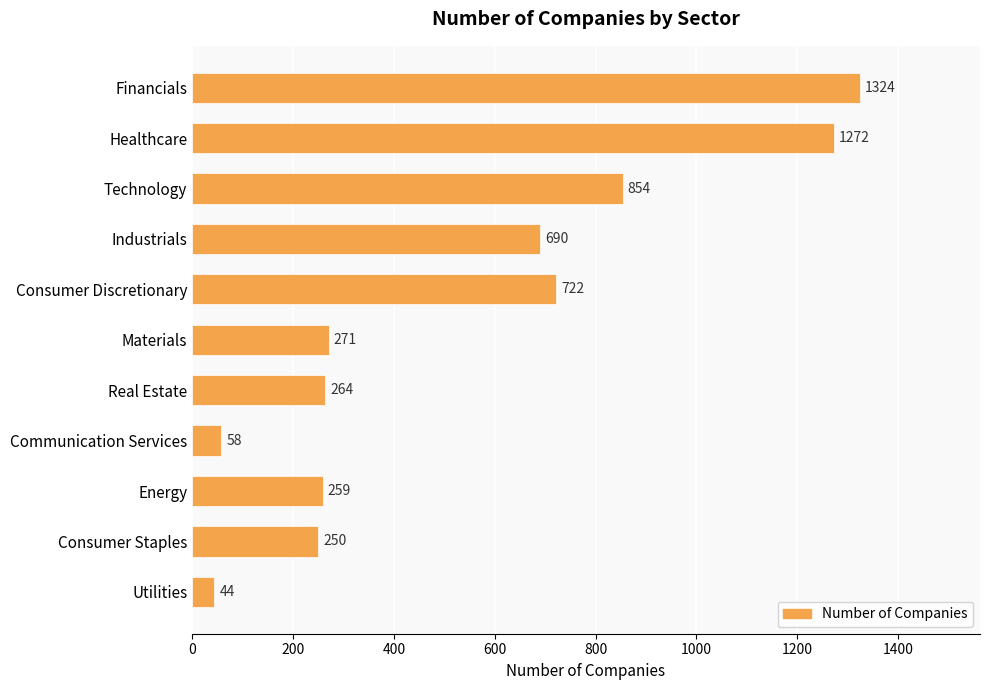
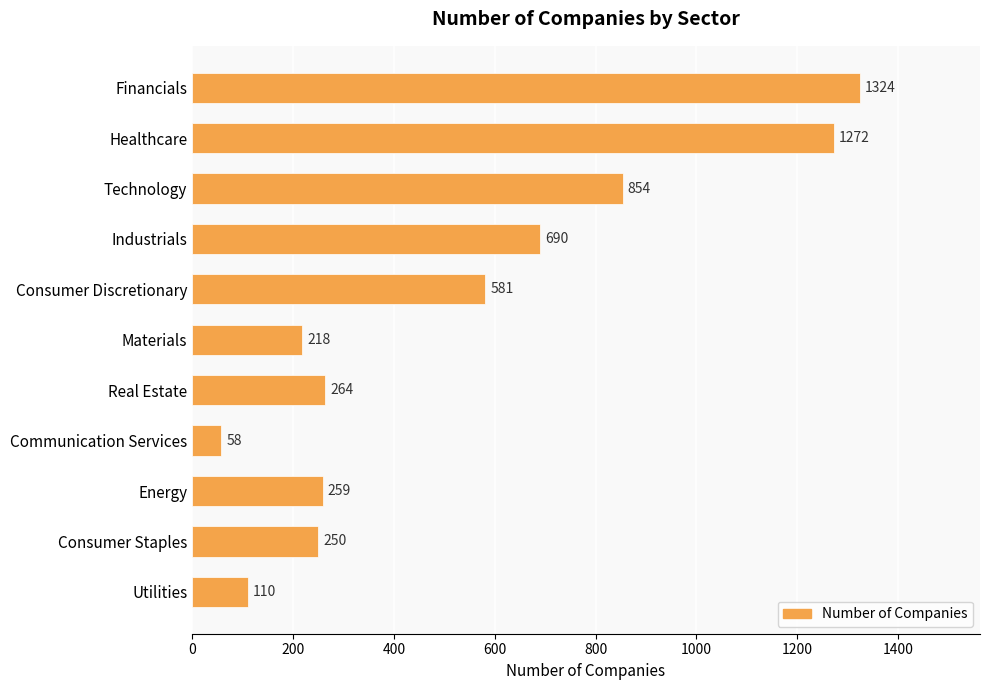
  {
    "Financials": 1324,
    "Healthcare": 1272,
    "Technology": 854,
    "Industrials": 690,
-   "Consumer Discretionary": 722,
-   "Materials": 271,
+   "Consumer Discretionary": 581,
+   "Materials": 218,
    "Real Estate": 264,
    "Communication Services": 58,
    "Energy": 259,
    "Consumer Staples": 250,
-   "Utilities": 44
+   "Utilities": 110
  }
